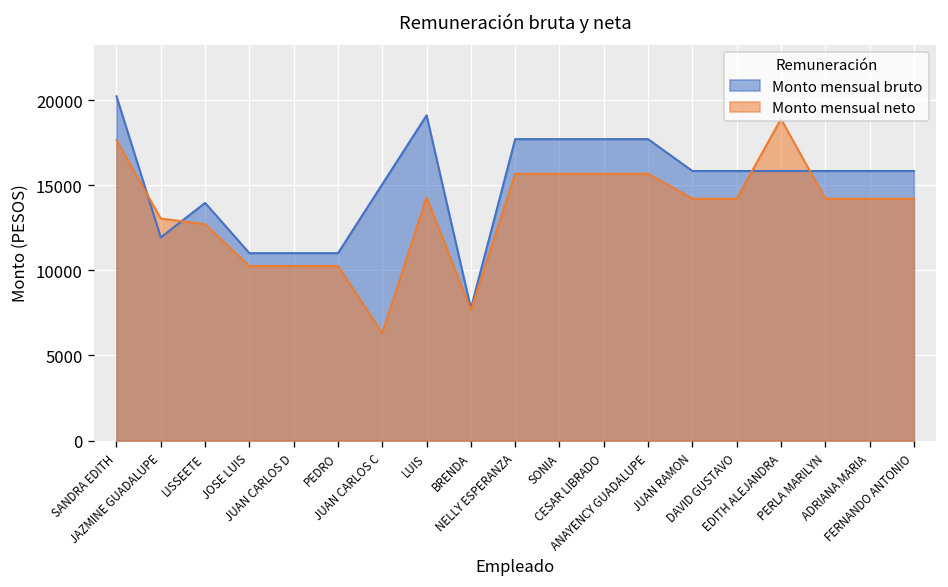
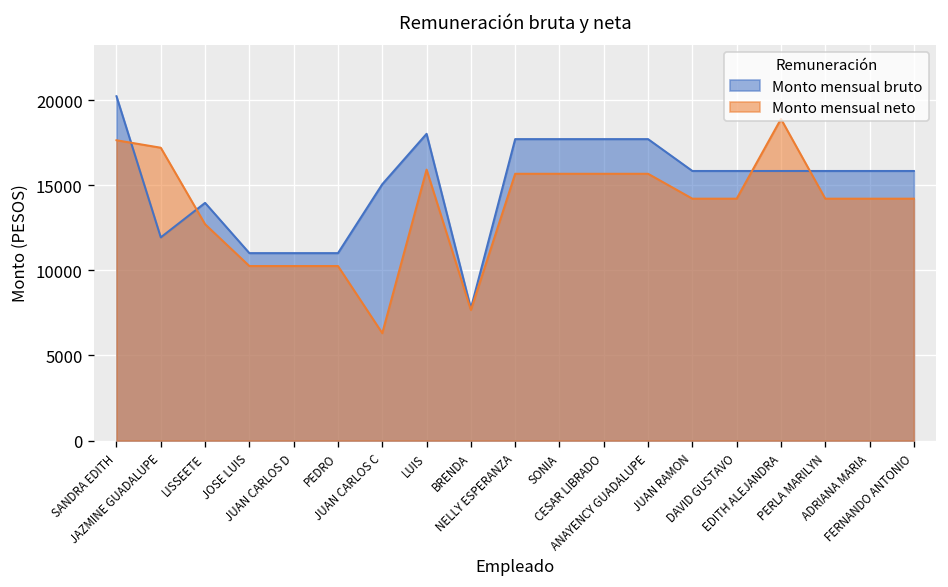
  {
    "Monto mensual bruto": {
      "SANDRA EDITH": 20200,
      "JAZMINE GUADALUPE": 11900,
      "LISSEETE": 14000,
      "JOSE LUIS": 11000,
      "JUAN CARLOS D": 11000,
      "PEDRO": 11000,
      "JUAN CARLOS C": 15100,
-     "LUIS": 19100,
+     "LUIS": 18000,
      "NELLY ESPERANZA": 17700,
      "SONIA": 17700,
      "CESAR LIBRADO": 17700,
      "ANAYENCY GUADALUPE": 17700,
      "JUAN RAMON": 15800,
      "DAVID GUSTAVO": 15800,
      "EDITH ALEJANDRA": 15800,
      "PERLA MARILYN": 15800,
      "ADRIANA MARIA": 15800,
      "FERNANDO ANTONIO": 15800
    },
    "Monto mensual neto": {
      "SANDRA EDITH": 17600,
-     "JAZMINE GUADALUPE": 13000,
+     "JAZMINE GUADALUPE": 17200,
      "LISSEETE": 12700,
      "JOSE LUIS": 10300,
      "JUAN CARLOS D": 10300,
      "PEDRO": 10300,
      "JUAN CARLOS C": 6300,
-     "LUIS": 14300,
+     "LUIS": 15900,
      "NELLY ESPERANZA": 15700,
      "SONIA": 15700,
      "CESAR LIBRADO": 15700,
      "ANAYENCY GUADALUPE": 15700,
      "JUAN RAMON": 14200,
      "DAVID GUSTAVO": 14200,
      "PERLA MARILYN": 14200,
      "ADRIANA MARIA": 14200,
      "FERNANDO ANTONIO": 14200
    }
  }
